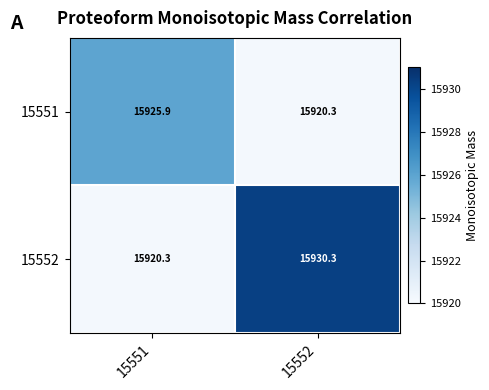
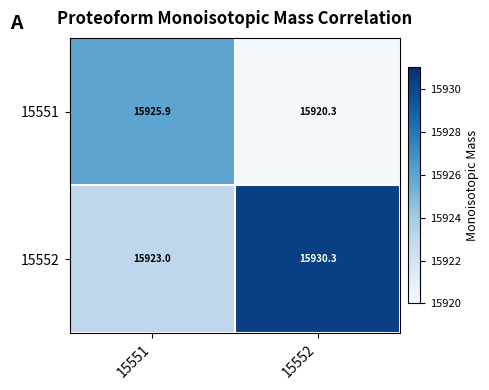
  {
    "15551": {
      "15551": 15925.9,
      "15552": 15920.3
    },
    "15552": {
-     "15551": 15920.3,
+     "15551": 15923.0,
      "15552": 15930.3
    }
  }
